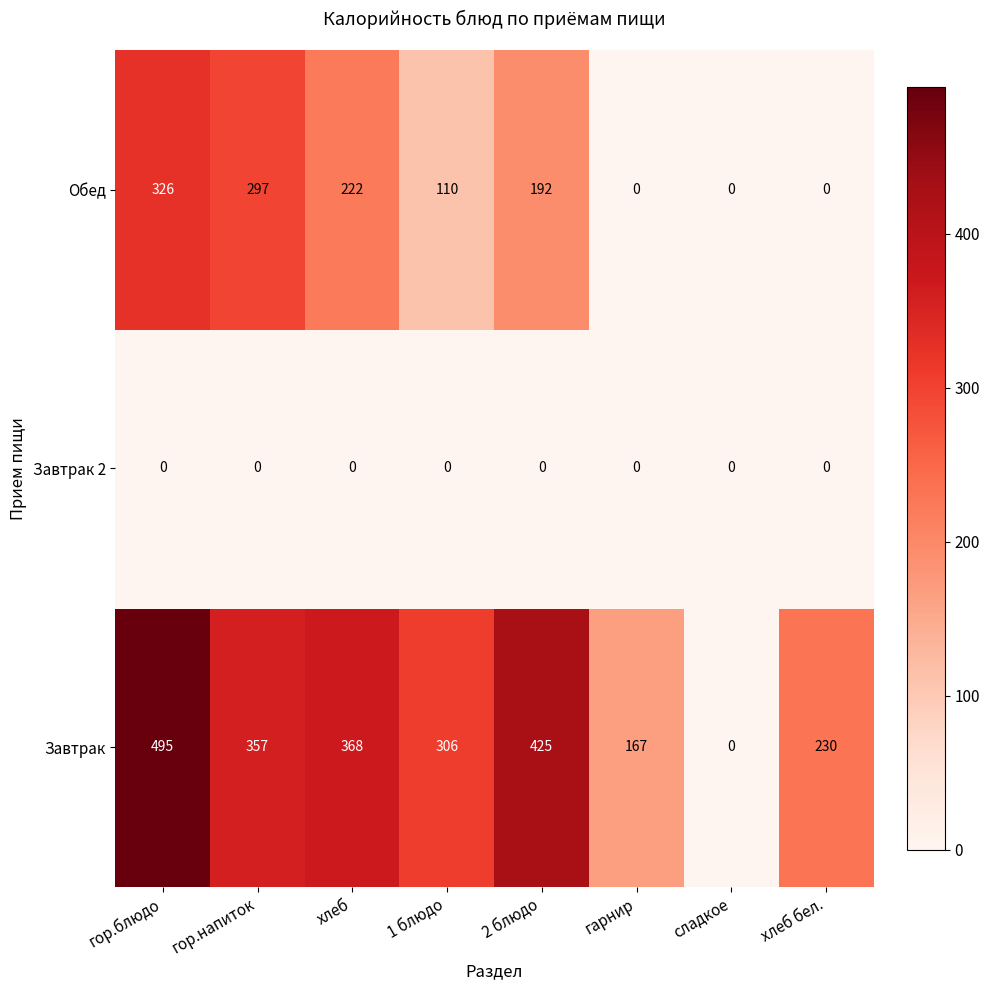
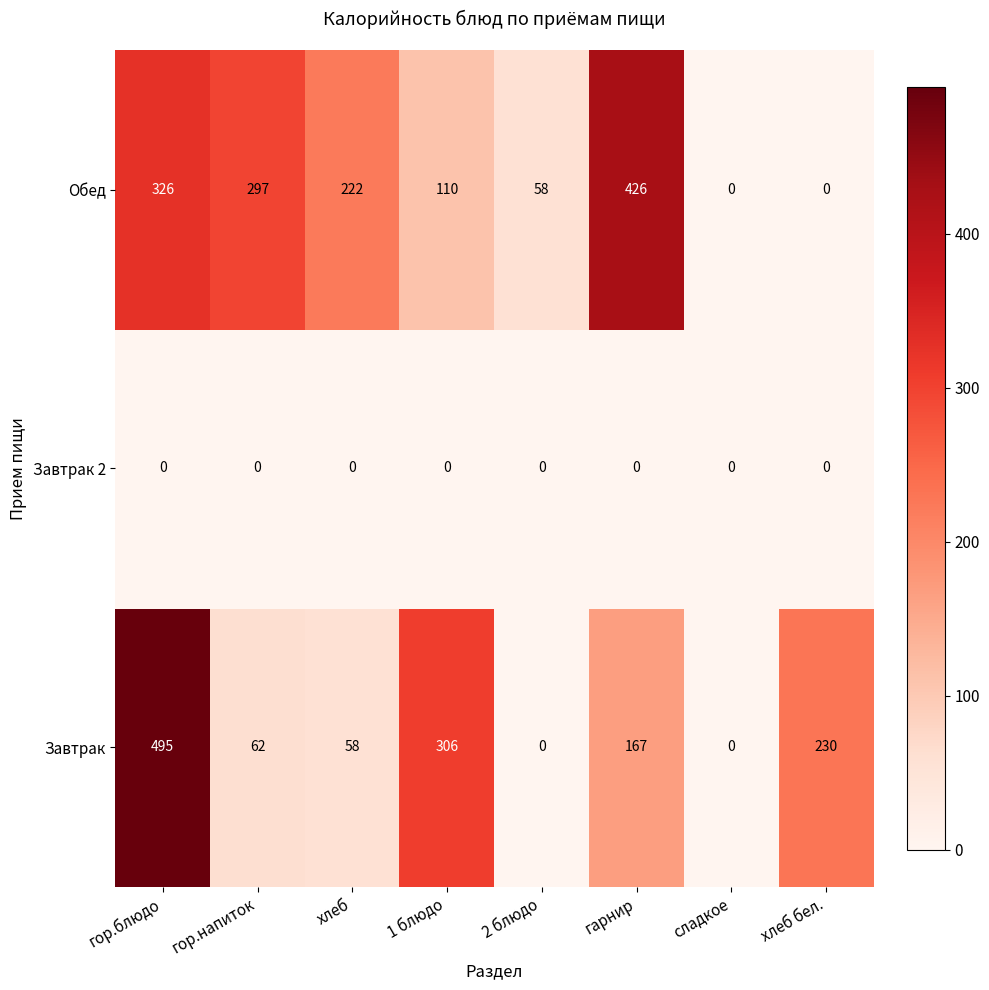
  {
    "Обед": {
      "гор.блюдо": 326,
      "гор.напиток": 297,
      "хлеб": 222,
      "1 блюдо": 110,
-     "2 блюдо": 192,
-     "гарнир": 0,
+     "2 блюдо": 58,
+     "гарнир": 426,
      "сладкое": 0,
      "хлеб бел.": 0
    },
    "Завтрак 2": {
      "гор.блюдо": 0,
      "гор.напиток": 0,
      "хлеб": 0,
      "1 блюдо": 0,
      "2 блюдо": 0,
      "гарнир": 0,
      "сладкое": 0,
      "хлеб бел.": 0
    },
    "Завтрак": {
      "гор.блюдо": 495,
-     "гор.напиток": 357,
-     "хлеб": 368,
+     "гор.напиток": 62,
+     "хлеб": 58,
      "1 блюдо": 306,
-     "2 блюдо": 425,
+     "2 блюдо": 0,
      "гарнир": 167,
      "сладкое": 0,
      "хлеб бел.": 230
    }
  }
